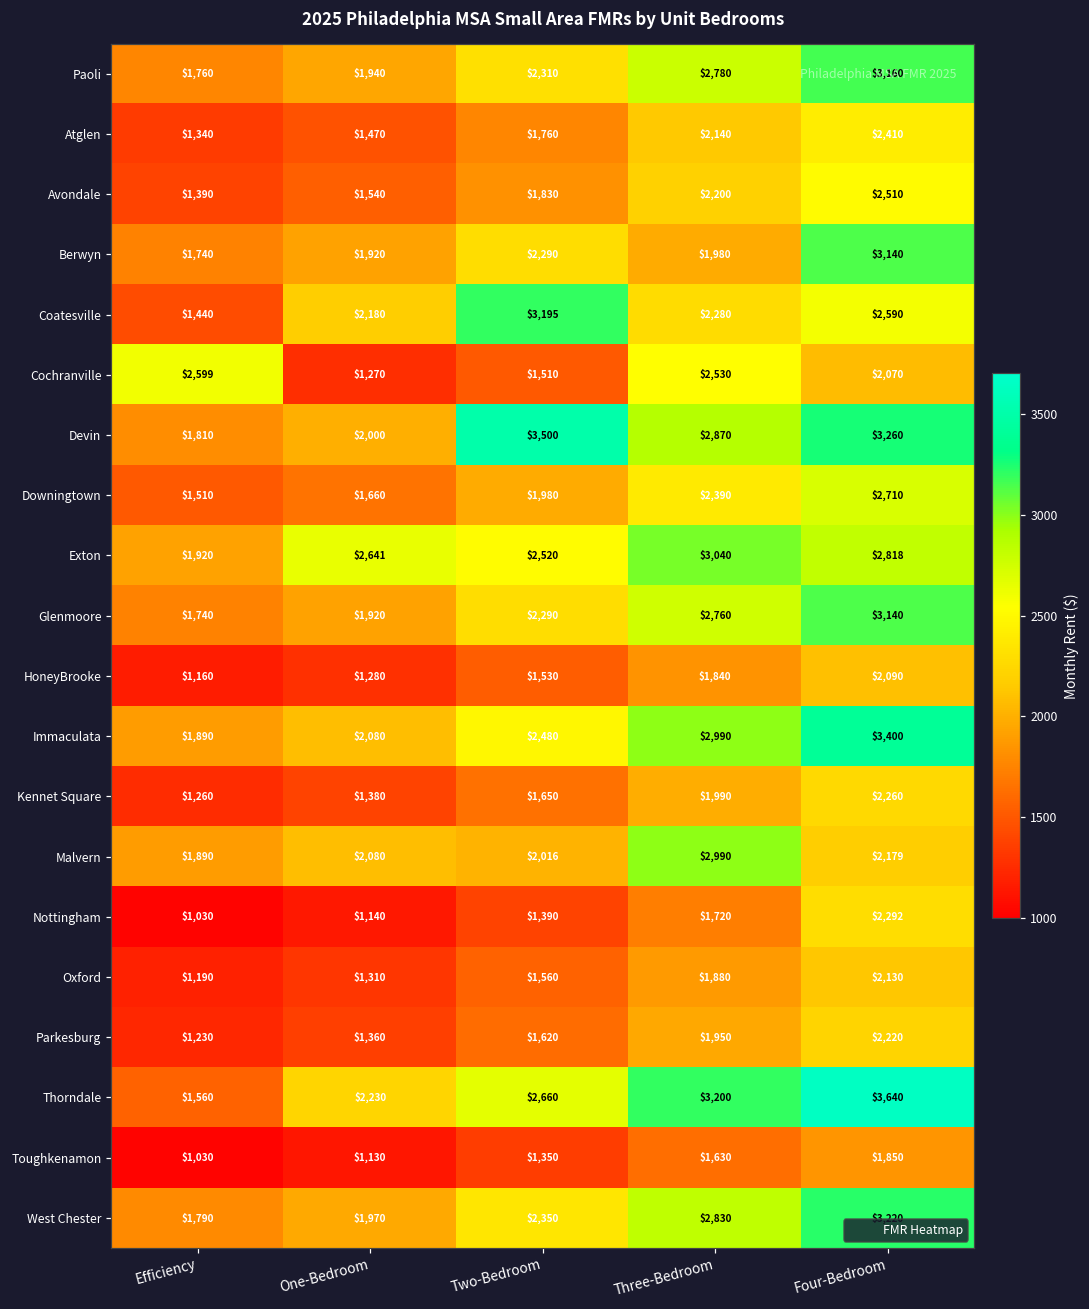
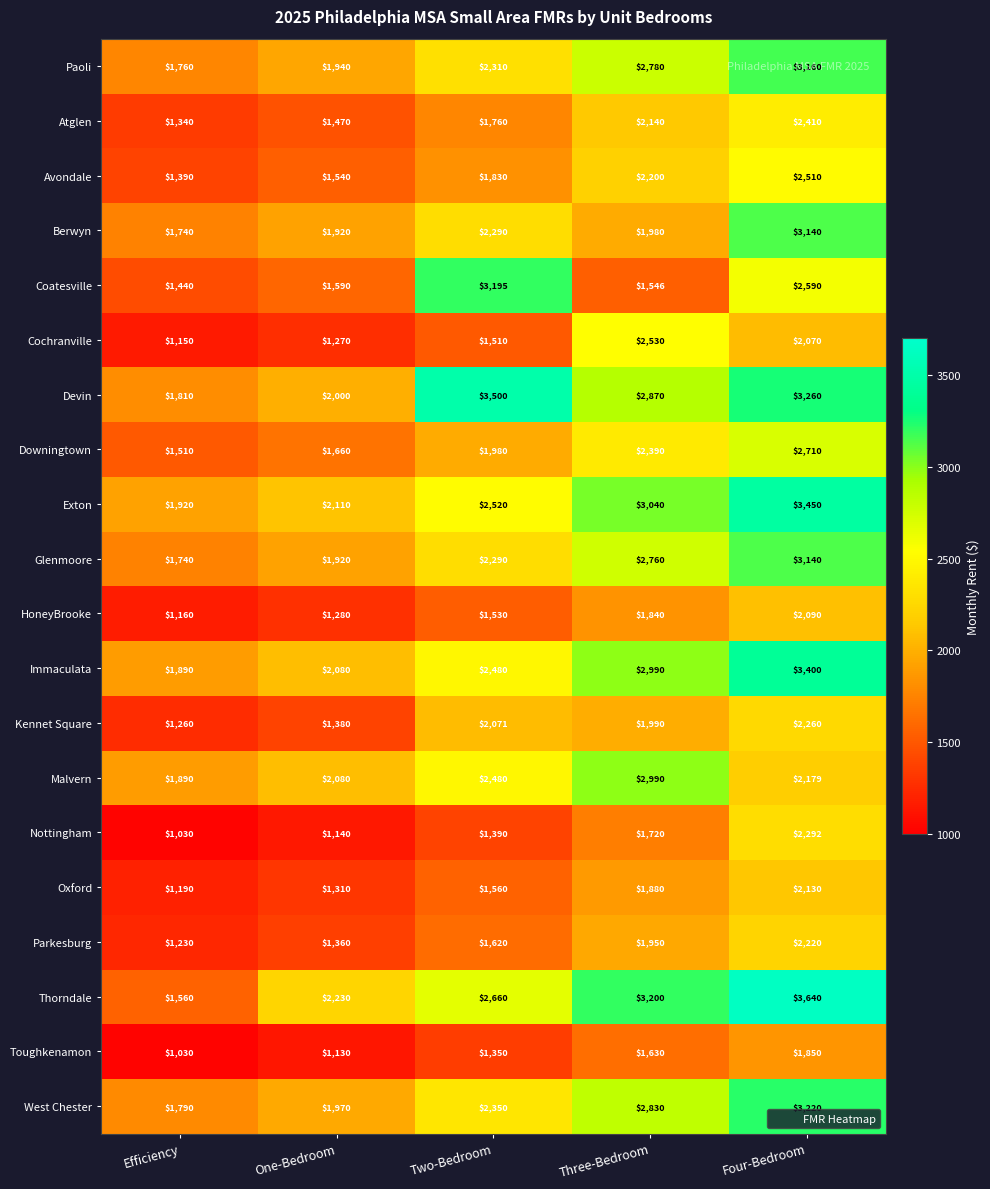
  {
    "Paoli": {
      "Efficiency": "$1,760",
      "One-Bedroom": "$1,940",
      "Two-Bedroom": "$2,310",
      "Three-Bedroom": "$2,780"
    },
    "Atglen": {
      "Efficiency": "$1,340",
      "One-Bedroom": "$1,470",
      "Two-Bedroom": "$1,760",
      "Three-Bedroom": "$2,140",
      "Four-Bedroom": "$2,410"
    },
    "Avondale": {
      "Efficiency": "$1,390",
      "One-Bedroom": "$1,540",
      "Two-Bedroom": "$1,830",
      "Three-Bedroom": "$2,200",
      "Four-Bedroom": "$2,510"
    },
    "Berwyn": {
      "Efficiency": "$1,740",
      "One-Bedroom": "$1,920",
      "Two-Bedroom": "$2,290",
      "Three-Bedroom": "$1,980",
      "Four-Bedroom": "$3,140"
    },
    "Coatesville": {
      "Efficiency": "$1,440",
-     "One-Bedroom": "$2,180",
+     "One-Bedroom": "$1,590",
      "Two-Bedroom": "$3,195",
-     "Three-Bedroom": "$2,280",
+     "Three-Bedroom": "$1,546",
      "Four-Bedroom": "$2,590"
    },
    "Cochranville": {
-     "Efficiency": "$2,599",
+     "Efficiency": "$1,150",
      "One-Bedroom": "$1,270",
      "Two-Bedroom": "$1,510",
      "Three-Bedroom": "$2,530",
      "Four-Bedroom": "$2,070"
    },
    "Devin": {
      "Efficiency": "$1,810",
      "One-Bedroom": "$2,000",
      "Two-Bedroom": "$3,500",
      "Three-Bedroom": "$2,870",
      "Four-Bedroom": "$3,260"
    },
    "Downingtown": {
      "Efficiency": "$1,510",
      "One-Bedroom": "$1,660",
      "Two-Bedroom": "$1,980",
      "Three-Bedroom": "$2,390",
      "Four-Bedroom": "$2,710"
    },
    "Exton": {
      "Efficiency": "$1,920",
-     "One-Bedroom": "$2,641",
+     "One-Bedroom": "$2,110",
      "Two-Bedroom": "$2,520",
      "Three-Bedroom": "$3,040",
-     "Four-Bedroom": "$2,818"
+     "Four-Bedroom": "$3,450"
    },
    "Glenmoore": {
      "Efficiency": "$1,740",
      "One-Bedroom": "$1,920",
      "Two-Bedroom": "$2,290",
      "Three-Bedroom": "$2,760",
      "Four-Bedroom": "$3,140"
    },
    "HoneyBrooke": {
      "Efficiency": "$1,160",
      "One-Bedroom": "$1,280",
      "Two-Bedroom": "$1,530",
      "Three-Bedroom": "$1,840",
      "Four-Bedroom": "$2,090"
    },
    "Immaculata": {
      "Efficiency": "$1,890",
      "One-Bedroom": "$2,080",
      "Two-Bedroom": "$2,480",
      "Three-Bedroom": "$2,990",
      "Four-Bedroom": "$3,400"
    },
    "Kennet Square": {
      "Efficiency": "$1,260",
      "One-Bedroom": "$1,380",
-     "Two-Bedroom": "$1,650",
+     "Two-Bedroom": "$2,071",
      "Three-Bedroom": "$1,990",
      "Four-Bedroom": "$2,260"
    },
    "Malvern": {
      "Efficiency": "$1,890",
      "One-Bedroom": "$2,080",
-     "Two-Bedroom": "$2,016",
+     "Two-Bedroom": "$2,480",
      "Three-Bedroom": "$2,990",
      "Four-Bedroom": "$2,179"
    },
    "Nottingham": {
      "Efficiency": "$1,030",
      "One-Bedroom": "$1,140",
      "Two-Bedroom": "$1,390",
      "Three-Bedroom": "$1,720",
      "Four-Bedroom": "$2,292"
    },
    "Oxford": {
      "Efficiency": "$1,190",
      "One-Bedroom": "$1,310",
      "Two-Bedroom": "$1,560",
      "Three-Bedroom": "$1,880",
      "Four-Bedroom": "$2,130"
    },
    "Parkesburg": {
      "Efficiency": "$1,230",
      "One-Bedroom": "$1,360",
      "Two-Bedroom": "$1,620",
      "Three-Bedroom": "$1,950",
      "Four-Bedroom": "$2,220"
    },
    "Thorndale": {
      "Efficiency": "$1,560",
      "One-Bedroom": "$2,230",
      "Two-Bedroom": "$2,660",
      "Three-Bedroom": "$3,200",
      "Four-Bedroom": "$3,640"
    },
    "Toughkenamon": {
      "Efficiency": "$1,030",
      "One-Bedroom": "$1,130",
      "Two-Bedroom": "$1,350",
      "Three-Bedroom": "$1,630",
      "Four-Bedroom": "$1,850"
    },
    "West Chester": {
      "Efficiency": "$1,790",
      "One-Bedroom": "$1,970",
      "Two-Bedroom": "$2,350",
      "Three-Bedroom": "$2,830"
    }
  }
